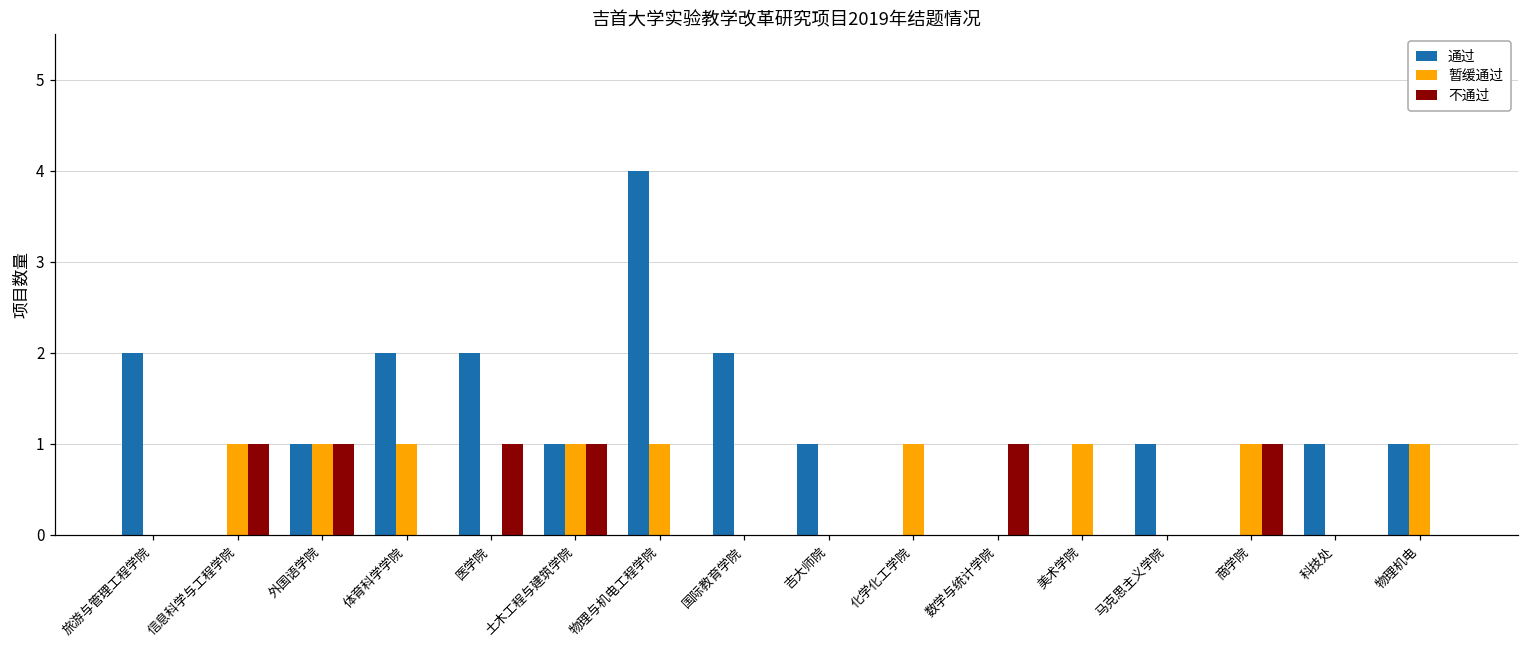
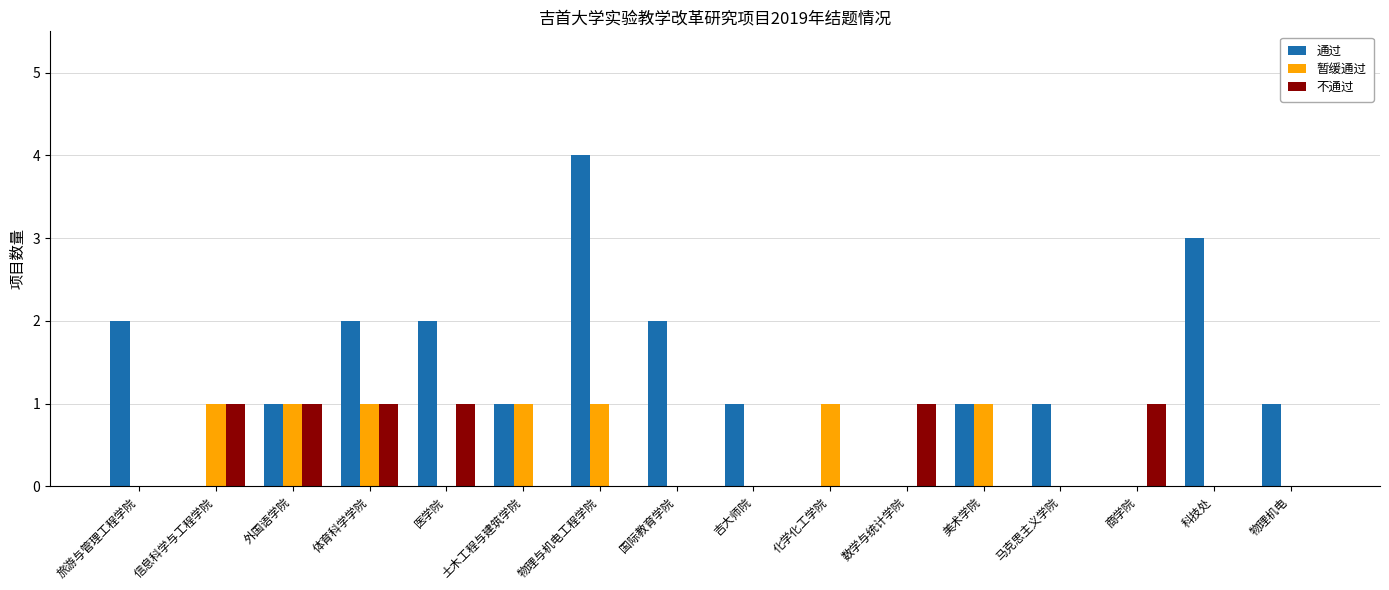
  {
    "通过": {
      "旅游与管理工程学院": 2,
      "信息科学与工程学院": 0,
      "外国语学院": 1,
      "体育科学学院": 2,
      "医学院": 2,
      "土木工程与建筑学院": 1,
      "物理与机电工程学院": 4,
      "国际教育学院": 2,
      "吉大师院": 1,
      "化学化工学院": 0,
      "数学与统计学院": 0,
-     "美术学院": 0,
+     "美术学院": 1,
      "马克思主义学院": 1,
      "商学院": 0,
-     "科技处": 1,
+     "科技处": 3,
      "物理机电": 1
    },
    "暂缓通过": {
      "旅游与管理工程学院": 0,
      "信息科学与工程学院": 1,
      "外国语学院": 1,
      "体育科学学院": 1,
      "医学院": 0,
      "土木工程与建筑学院": 1,
      "物理与机电工程学院": 1,
      "国际教育学院": 0,
      "吉大师院": 0,
      "化学化工学院": 1,
      "数学与统计学院": 0,
      "美术学院": 1,
      "马克思主义学院": 0,
-     "商学院": 1,
+     "商学院": 0,
      "科技处": 0,
-     "物理机电": 1
+     "物理机电": 0
    },
    "不通过": {
      "旅游与管理工程学院": 0,
      "信息科学与工程学院": 1,
      "外国语学院": 1,
-     "体育科学学院": 0,
+     "体育科学学院": 1,
      "医学院": 1,
-     "土木工程与建筑学院": 1,
+     "土木工程与建筑学院": 0,
      "物理与机电工程学院": 0,
      "国际教育学院": 0,
      "吉大师院": 0,
      "化学化工学院": 0,
      "数学与统计学院": 1,
      "美术学院": 0,
      "马克思主义学院": 0,
      "商学院": 1,
      "科技处": 0,
      "物理机电": 0
    }
  }
